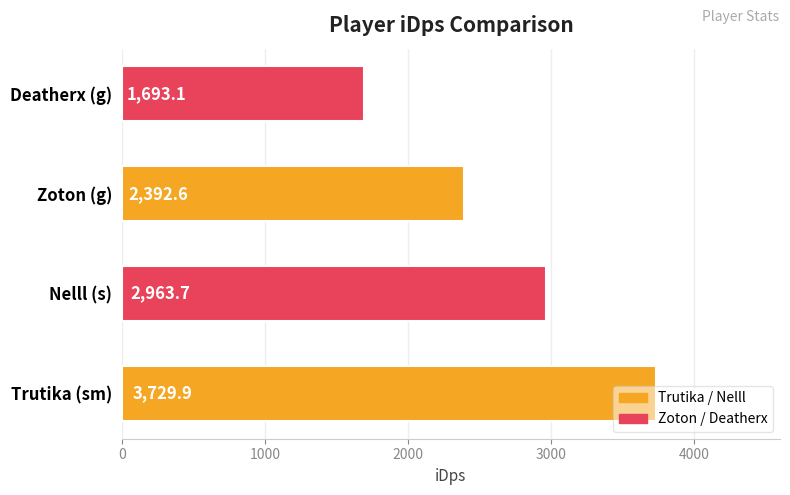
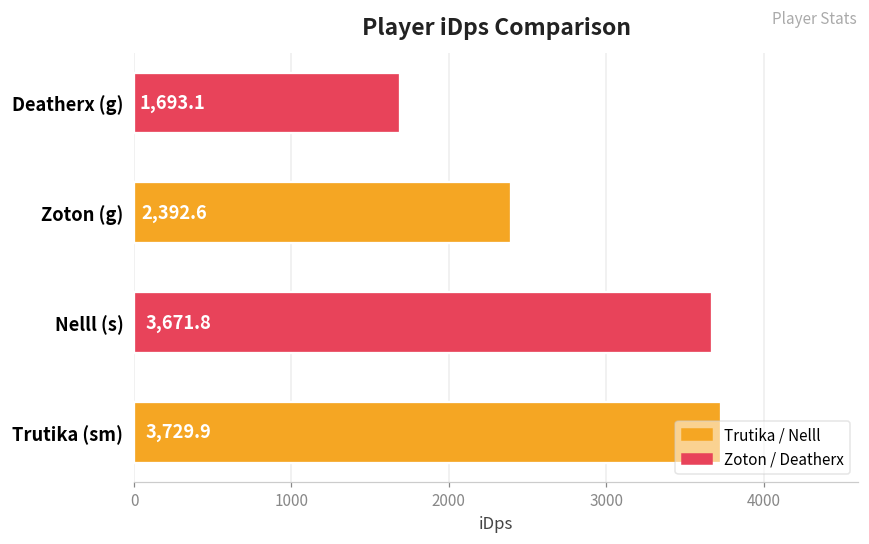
  {
    "Deatherx (g)": "1,693.1",
    "Zoton (g)": "2,392.6",
-   "Nelll (s)": "2,963.7"
+   "Nelll (s)": "3,671.8"
  }
